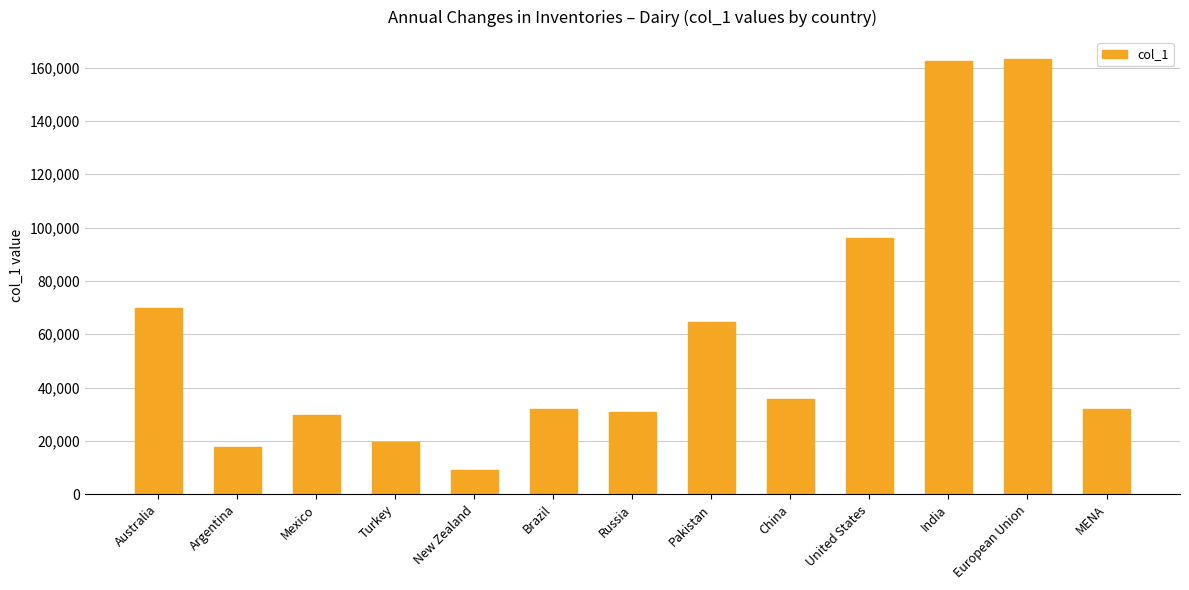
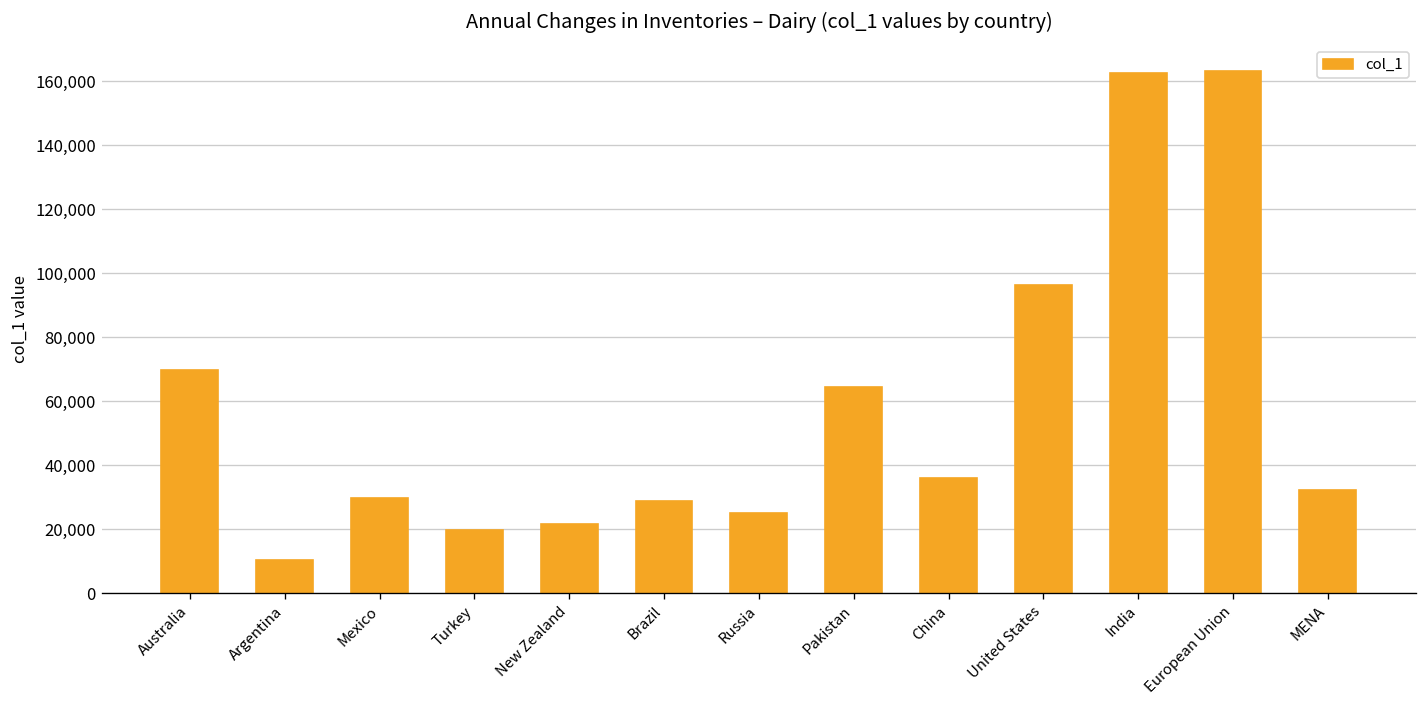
  {
    "Australia": "70,000",
-   "Argentina": "18,000",
+   "Argentina": "10,000",
    "Mexico": "30,000",
    "Turkey": "20,000",
-   "New Zealand": "9,000",
-   "Brazil": "32,000",
-   "Russia": "31,000",
+   "New Zealand": "22,000",
+   "Brazil": "29,000",
+   "Russia": "25,000",
    "Pakistan": "65,000",
    "China": "36,000",
    "United States": "96,000",
    "India": "163,000",
    "European Union": "163,000",
    "MENA": "32,000"
  }
